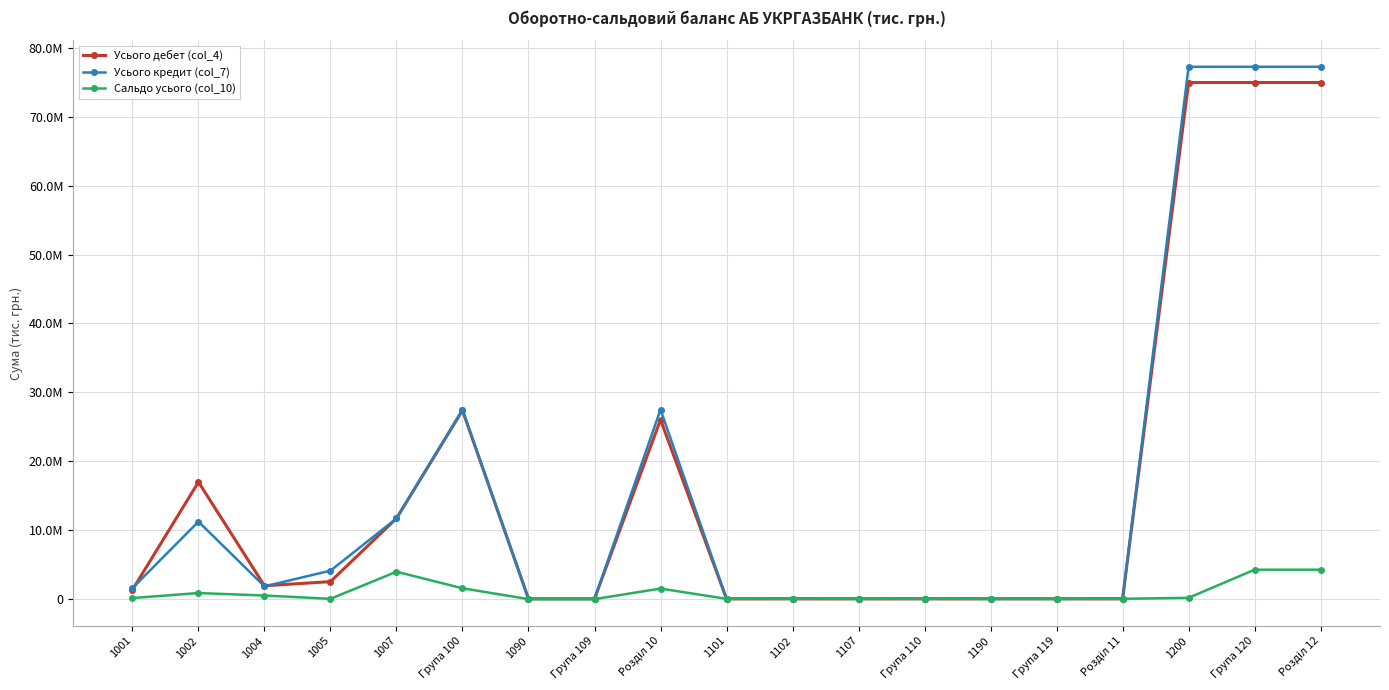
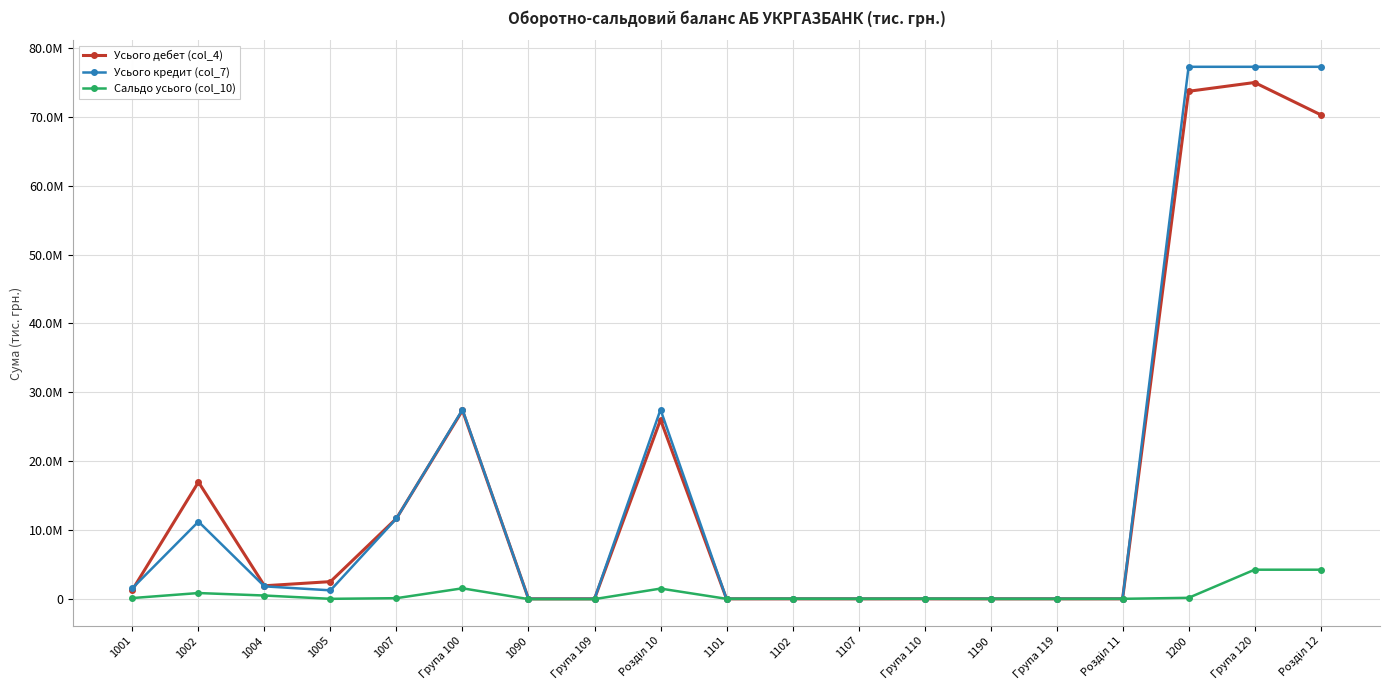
  {
    "Усього дебет (col_4)": {
      "1002": 17000000,
      "1005": 2000000,
      "Розділ 10": 26000000,
-     "1200": 75000000,
+     "1200": 74000000,
      "Група 120": 75000000,
-     "Розділ 12": 75000000
+     "Розділ 12": 70000000
    },
    "Усього кредит (col_7)": {
      "1002": 11000000,
-     "1005": 4000000,
+     "1005": 1000000,
      "Розділ 10": 27000000,
      "1200": 77000000,
      "Група 120": 77000000,
      "Розділ 12": 77000000
    },
    "Сальдо усього (col_10)": {
      "1001": 0,
      "1002": 1000000,
      "1004": 0,
      "1005": 0,
-     "1007": 4000000,
+     "1007": 0,
      "Група 100": 2000000,
      "Розділ 10": 1000000,
      "1200": 0,
      "Група 120": 4000000,
      "Розділ 12": 4000000
    }
  }
